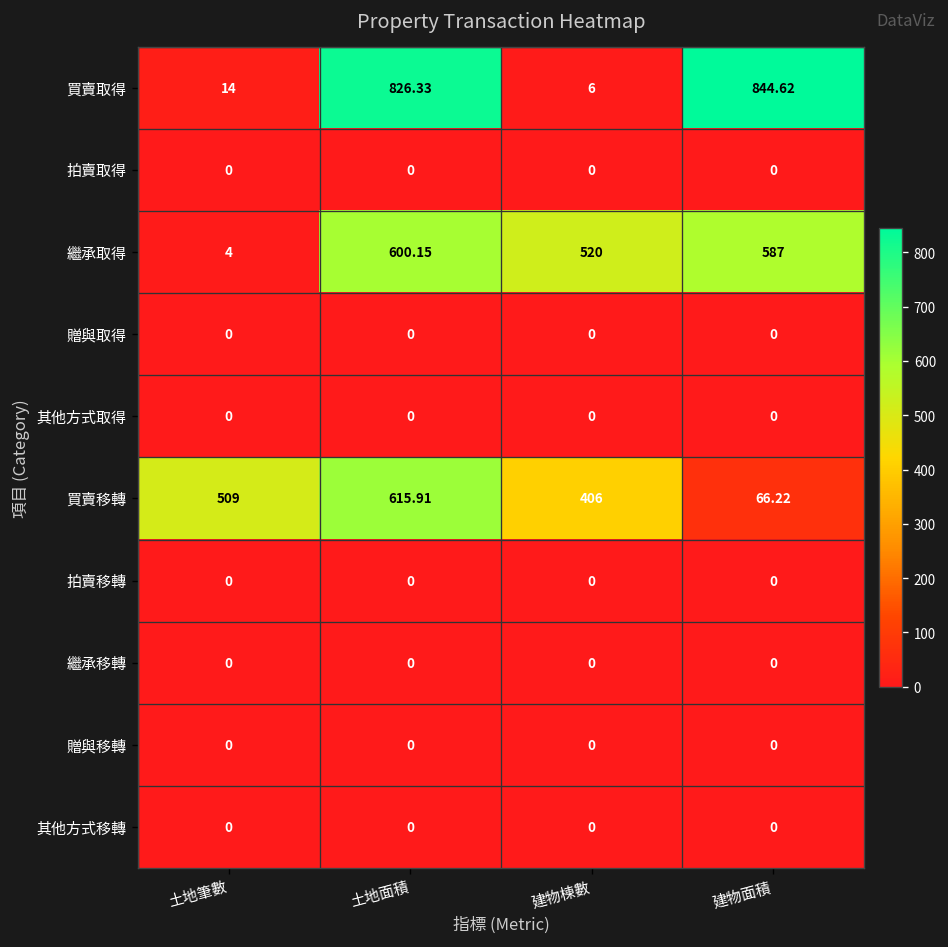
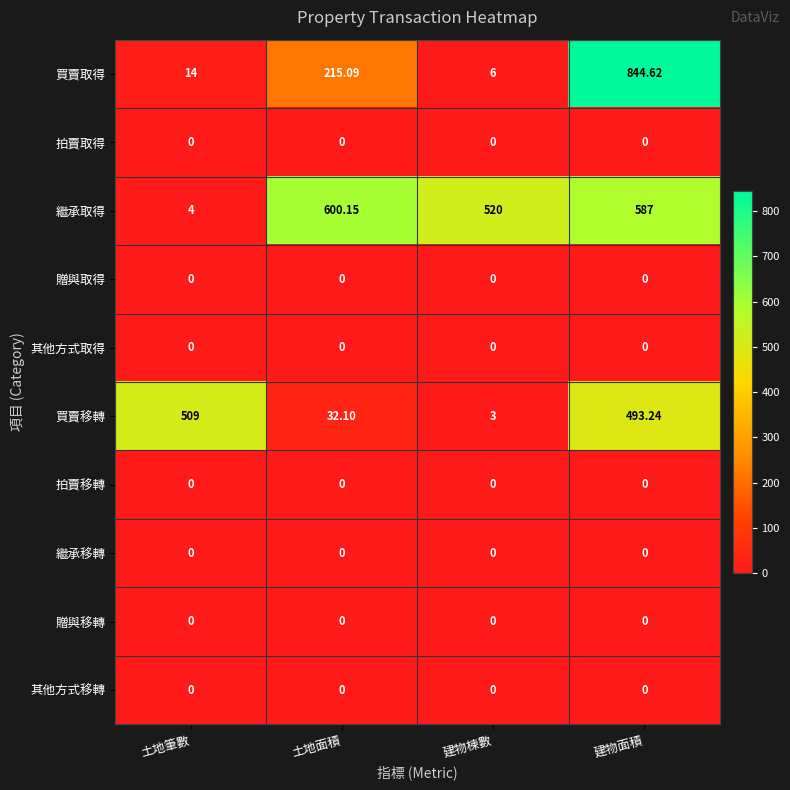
  {
    "買賣取得": {
      "土地筆數": 14,
-     "土地面積": 826.33,
+     "土地面積": 215.09,
      "建物棟數": 6,
      "建物面積": 844.62
    },
    "拍賣取得": {
      "土地筆數": 0,
      "土地面積": 0,
      "建物棟數": 0,
      "建物面積": 0
    },
    "繼承取得": {
      "土地筆數": 4,
      "土地面積": 600.15,
      "建物棟數": 520,
      "建物面積": 587
    },
    "贈與取得": {
      "土地筆數": 0,
      "土地面積": 0,
      "建物棟數": 0,
      "建物面積": 0
    },
    "其他方式取得": {
      "土地筆數": 0,
      "土地面積": 0,
      "建物棟數": 0,
      "建物面積": 0
    },
    "買賣移轉": {
      "土地筆數": 509,
-     "土地面積": 615.91,
-     "建物棟數": 406,
-     "建物面積": 66.22
+     "土地面積": 32.10,
+     "建物棟數": 3,
+     "建物面積": 493.24
    },
    "拍賣移轉": {
      "土地筆數": 0,
      "土地面積": 0,
      "建物棟數": 0,
      "建物面積": 0
    },
    "繼承移轉": {
      "土地筆數": 0,
      "土地面積": 0,
      "建物棟數": 0,
      "建物面積": 0
    },
    "贈與移轉": {
      "土地筆數": 0,
      "土地面積": 0,
      "建物棟數": 0,
      "建物面積": 0
    },
    "其他方式移轉": {
      "土地筆數": 0,
      "土地面積": 0,
      "建物棟數": 0,
      "建物面積": 0
    }
  }
